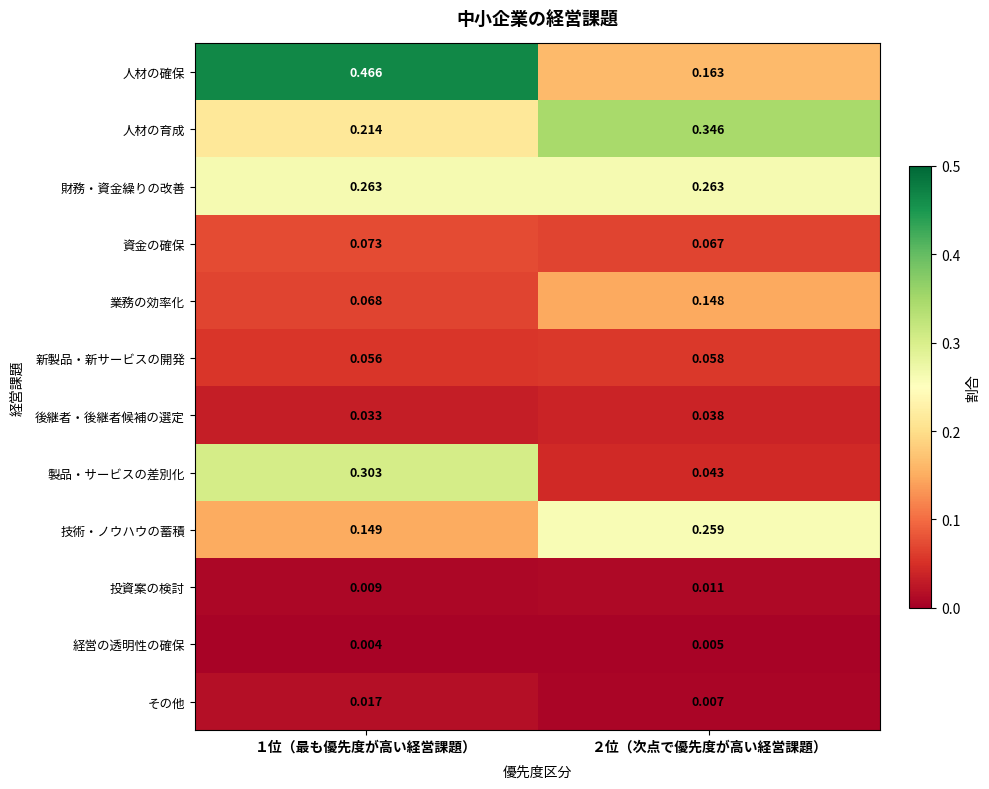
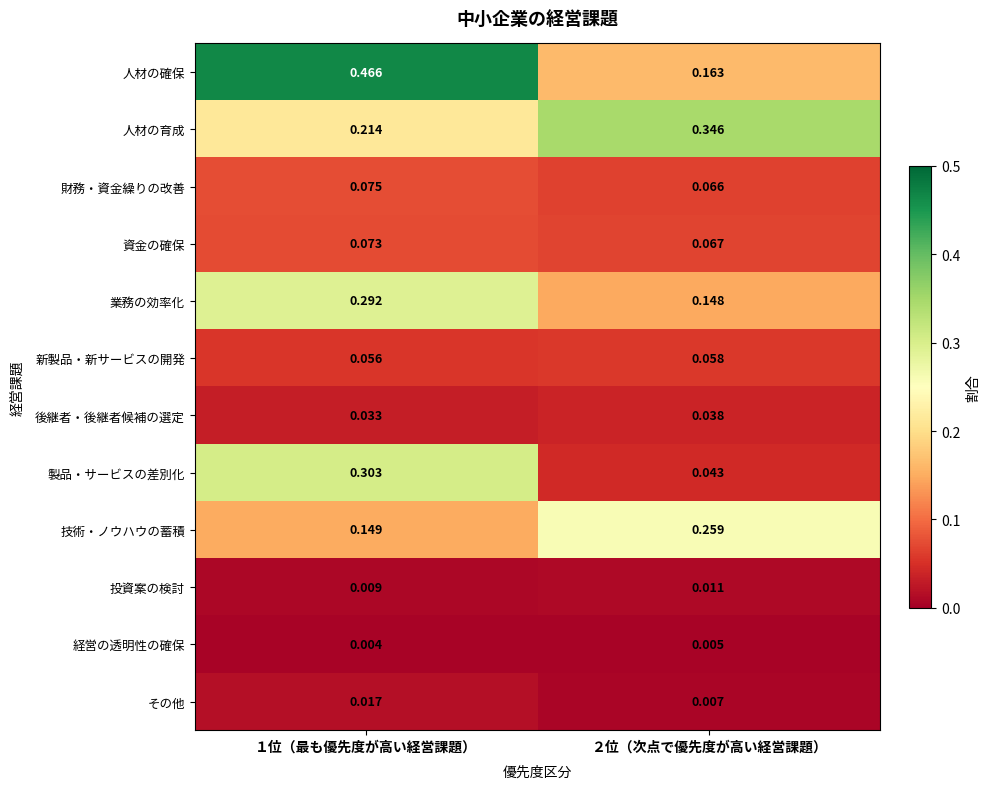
  {
    "人材の確保": {
      "１位（最も優先度が高い経営課題）": 0.466,
      "２位（次点で優先度が高い経営課題）": 0.163
    },
    "人材の育成": {
      "１位（最も優先度が高い経営課題）": 0.214,
      "２位（次点で優先度が高い経営課題）": 0.346
    },
    "財務・資金繰りの改善": {
-     "１位（最も優先度が高い経営課題）": 0.263,
-     "２位（次点で優先度が高い経営課題）": 0.263
+     "１位（最も優先度が高い経営課題）": 0.075,
+     "２位（次点で優先度が高い経営課題）": 0.066
    },
    "資金の確保": {
      "１位（最も優先度が高い経営課題）": 0.073,
      "２位（次点で優先度が高い経営課題）": 0.067
    },
    "業務の効率化": {
-     "１位（最も優先度が高い経営課題）": 0.068,
+     "１位（最も優先度が高い経営課題）": 0.292,
      "２位（次点で優先度が高い経営課題）": 0.148
    },
    "新製品・新サービスの開発": {
      "１位（最も優先度が高い経営課題）": 0.056,
      "２位（次点で優先度が高い経営課題）": 0.058
    },
    "後継者・後継者候補の選定": {
      "１位（最も優先度が高い経営課題）": 0.033,
      "２位（次点で優先度が高い経営課題）": 0.038
    },
    "製品・サービスの差別化": {
      "１位（最も優先度が高い経営課題）": 0.303,
      "２位（次点で優先度が高い経営課題）": 0.043
    },
    "技術・ノウハウの蓄積": {
      "１位（最も優先度が高い経営課題）": 0.149,
      "２位（次点で優先度が高い経営課題）": 0.259
    },
    "投資案の検討": {
      "１位（最も優先度が高い経営課題）": 0.009,
      "２位（次点で優先度が高い経営課題）": 0.011
    },
    "経営の透明性の確保": {
      "１位（最も優先度が高い経営課題）": 0.004,
      "２位（次点で優先度が高い経営課題）": 0.005
    },
    "その他": {
      "１位（最も優先度が高い経営課題）": 0.017,
      "２位（次点で優先度が高い経営課題）": 0.007
    }
  }
